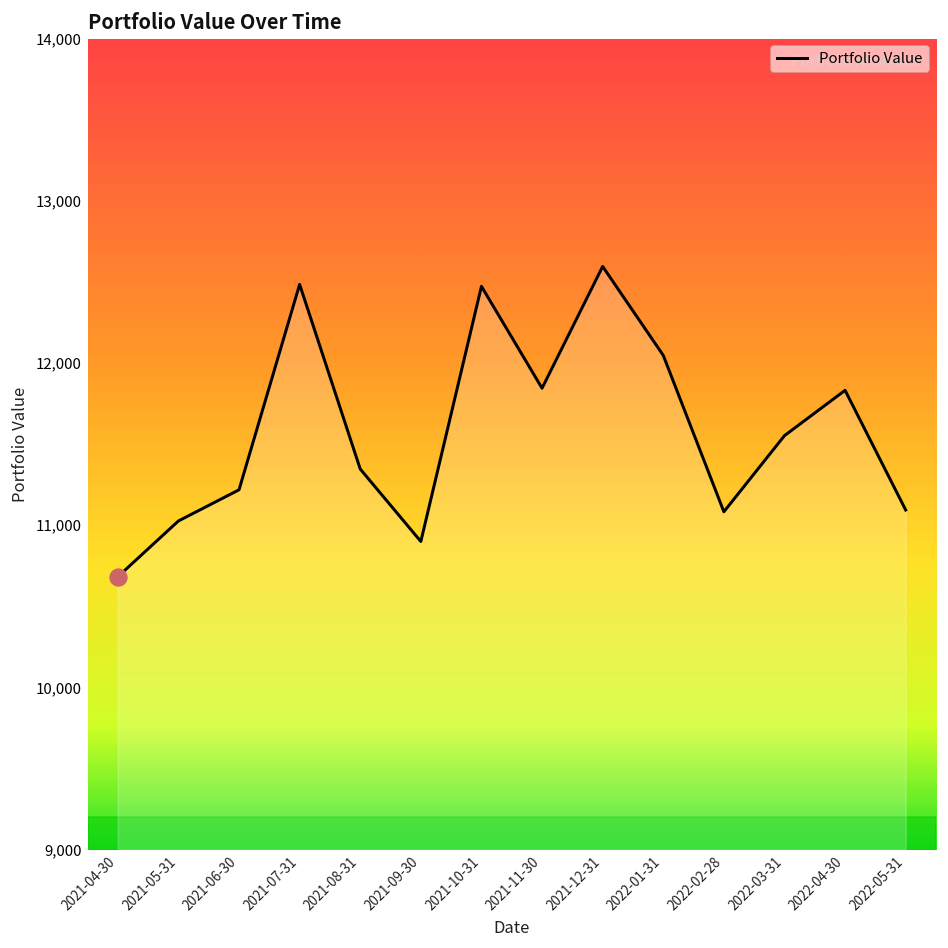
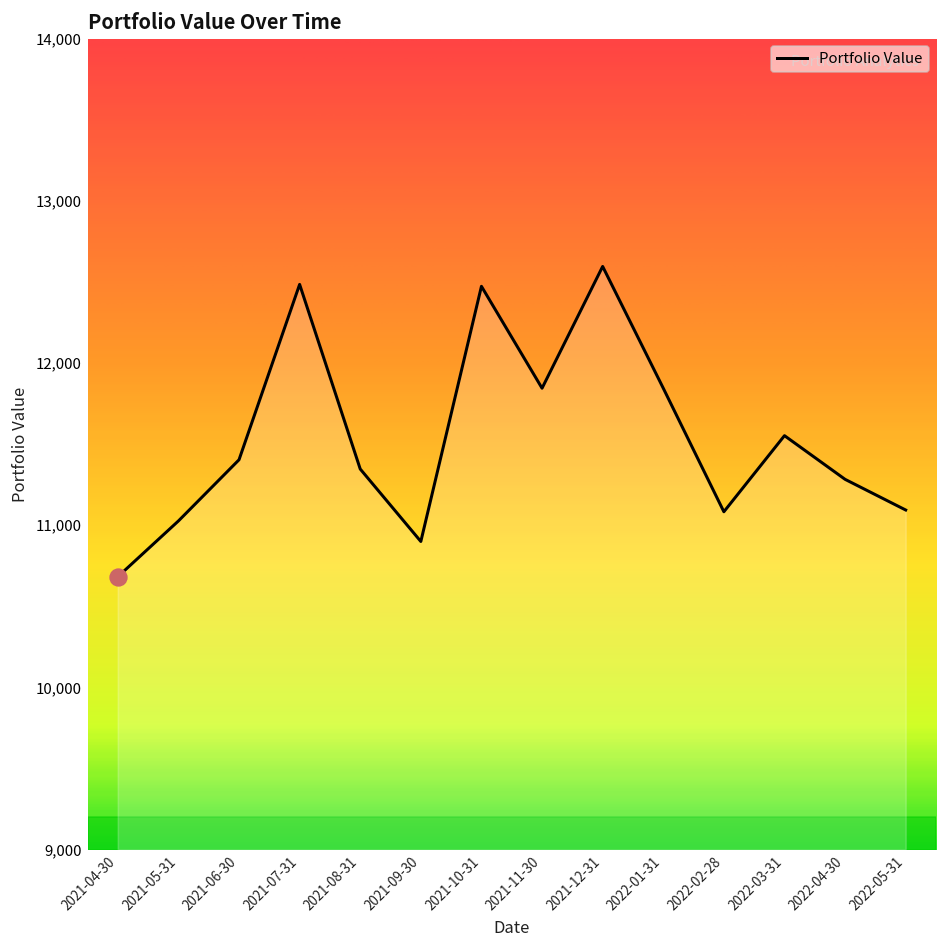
  {
    "Portfolio Value": {
      "2021-05-31": "11,030",
-     "2021-06-30": "11,220",
+     "2021-06-30": "11,400",
      "2021-07-31": "12,490",
      "2021-08-31": "11,350",
      "2021-09-30": "10,900",
      "2021-10-31": "12,470",
      "2021-11-30": "11,840",
      "2021-12-31": "12,600",
-     "2022-01-31": "12,050",
+     "2022-01-31": "11,850",
      "2022-02-28": "11,080",
      "2022-03-31": "11,550",
-     "2022-04-30": "11,830",
+     "2022-04-30": "11,280",
      "2022-05-31": "11,090"
    }
  }
